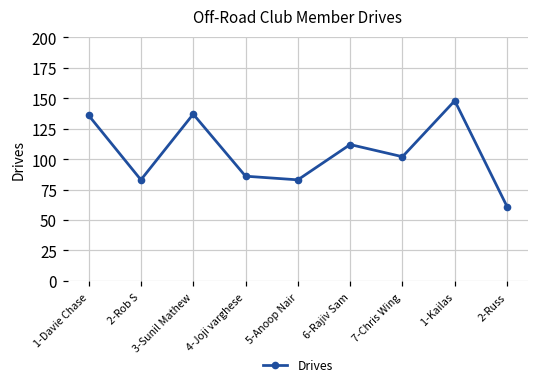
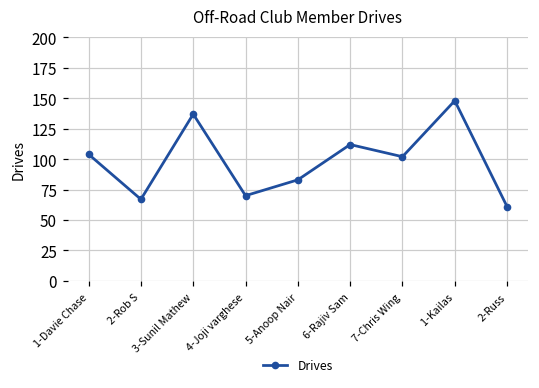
  {
-   "1-Davie Chase": 136,
-   "2-Rob S": 83,
+   "1-Davie Chase": 104,
+   "2-Rob S": 67,
    "3-Sunil Mathew": 137,
-   "4-Joji varghese": 86,
+   "4-Joji varghese": 70,
    "5-Anoop Nair": 83,
    "6-Rajiv Sam": 112,
    "7-Chris Wing": 102,
    "1-Kailas": 148,
    "2-Russ": 61
  }
